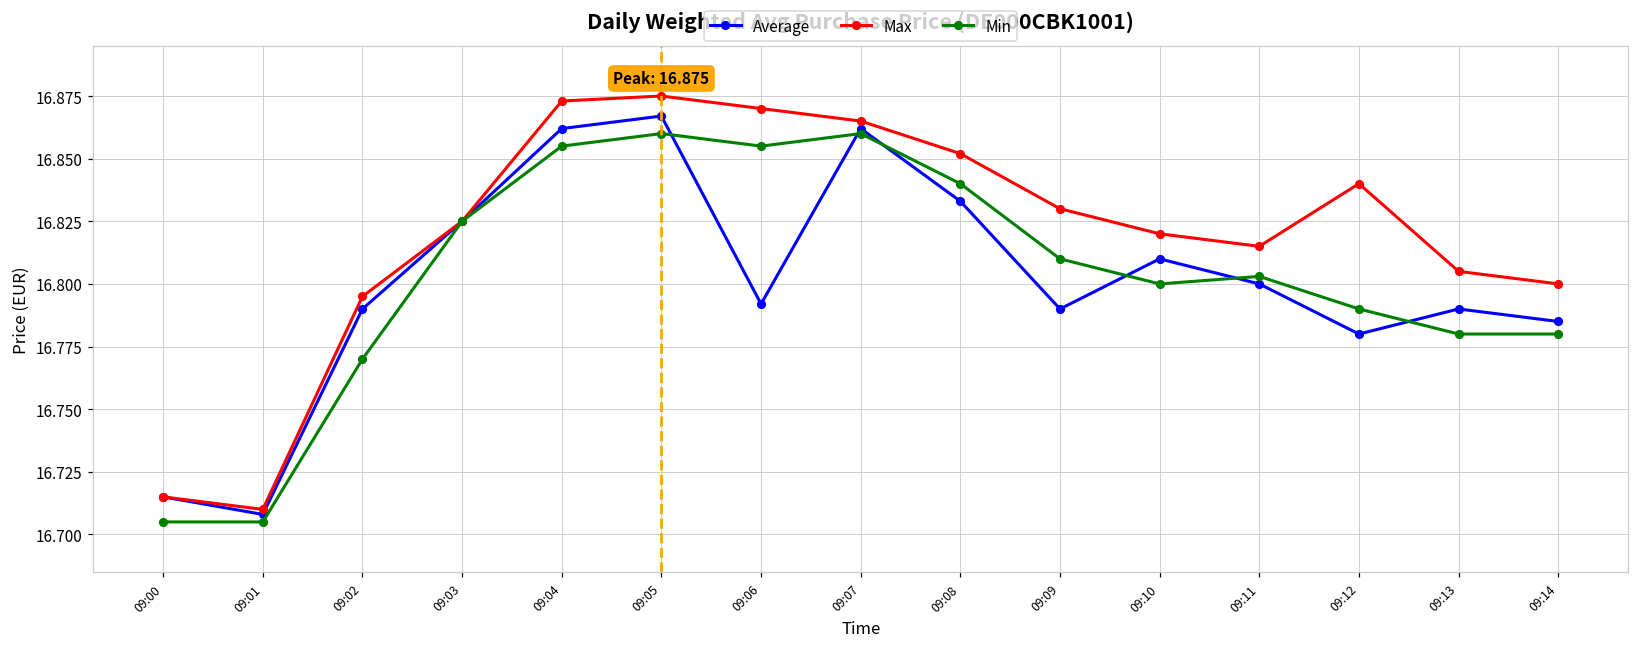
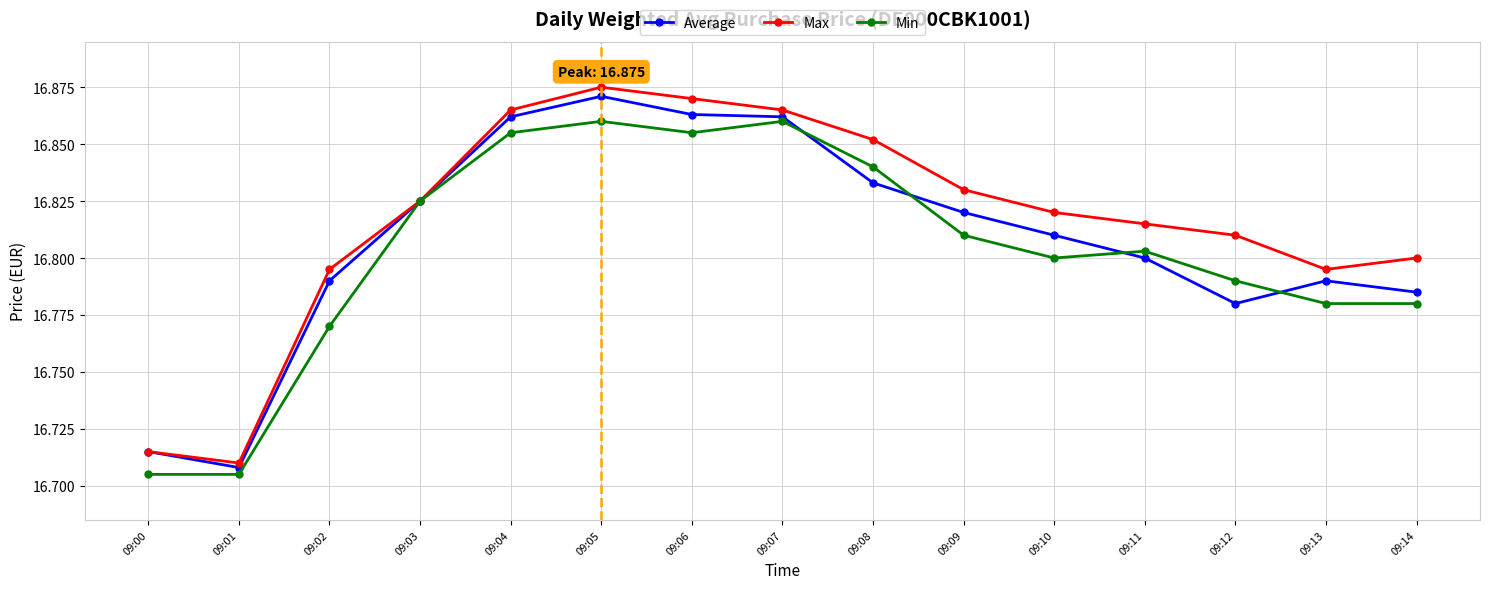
  {
    "Average": {
      "09:01": 16.708,
      "09:02": 16.790,
      "09:04": 16.862,
-     "09:05": 16.867,
-     "09:06": 16.792,
+     "09:05": 16.871,
+     "09:06": 16.863,
      "09:07": 16.862,
      "09:08": 16.833,
-     "09:09": 16.79,
+     "09:09": 16.82,
      "09:10": 16.810,
      "09:11": 16.800,
      "09:12": 16.780,
      "09:13": 16.790,
      "09:14": 16.785
    },
    "Max": {
      "09:01": 16.710,
      "09:02": 16.795,
-     "09:04": 16.873,
+     "09:04": 16.865,
      "09:06": 16.870,
      "09:07": 16.865,
      "09:08": 16.852,
      "09:09": 16.830,
      "09:10": 16.820,
      "09:11": 16.815,
-     "09:12": 16.84,
-     "09:13": 16.805,
+     "09:12": 16.81,
+     "09:13": 16.795,
      "09:14": 16.800
    },
    "Min": {
      "09:00": 16.705,
      "09:01": 16.705,
      "09:02": 16.770,
      "09:04": 16.855,
      "09:05": 16.860,
      "09:06": 16.855,
      "09:07": 16.860,
      "09:08": 16.840,
      "09:09": 16.810,
      "09:10": 16.800,
      "09:11": 16.803,
      "09:12": 16.790,
      "09:13": 16.780,
      "09:14": 16.780
    }
  }
